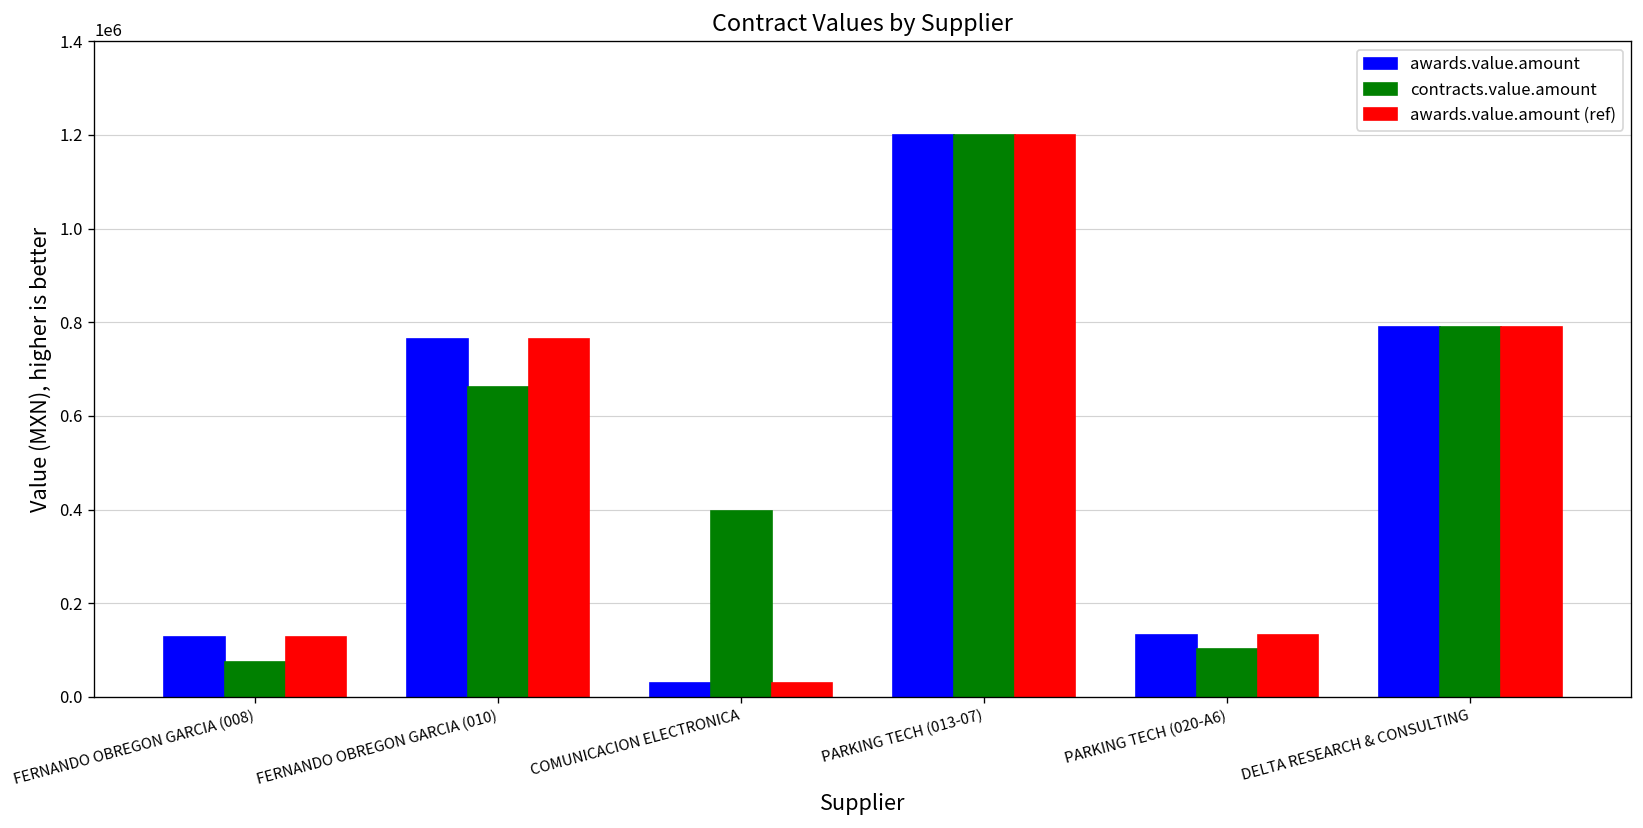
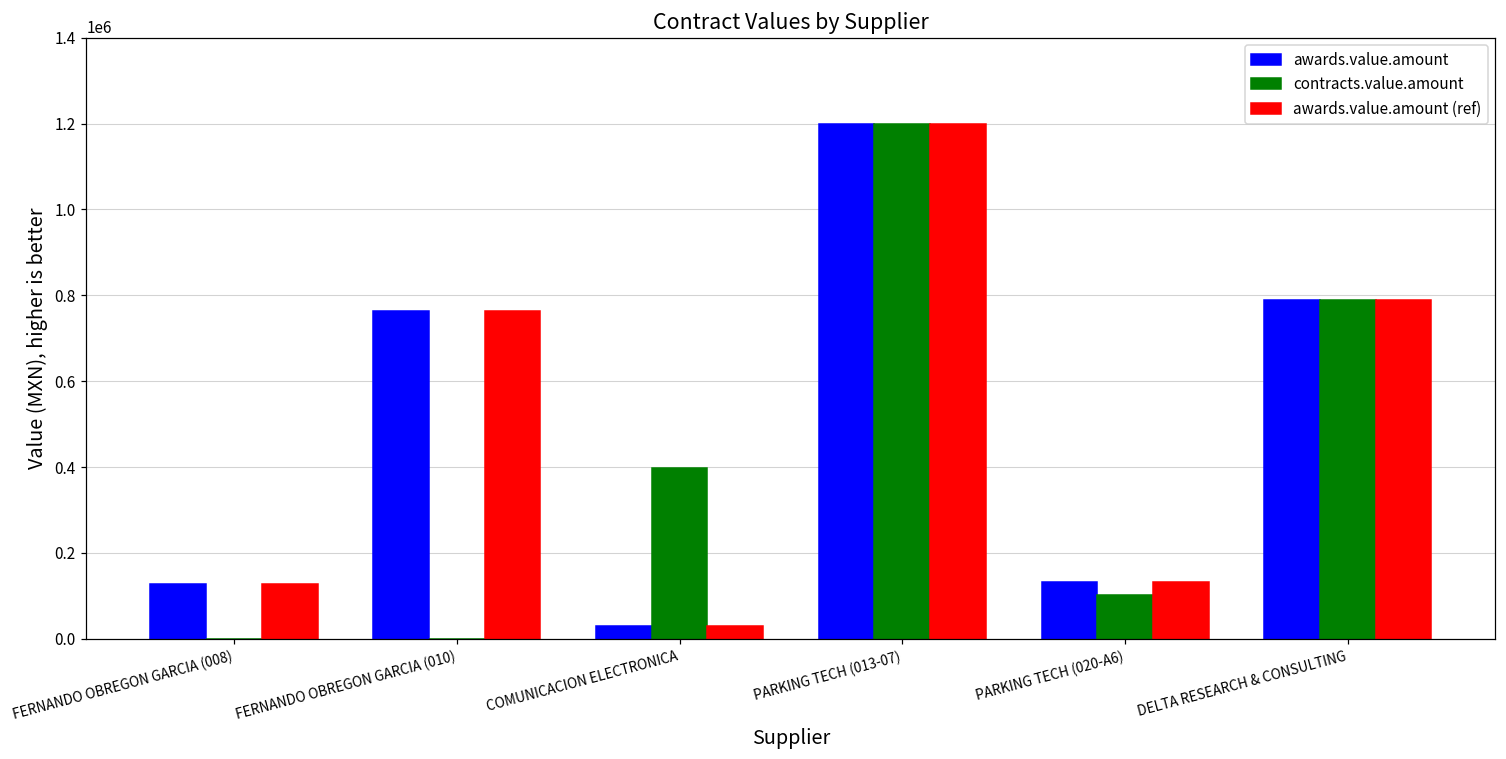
  {
    "awards.value.amount": {
      "FERNANDO OBREGON GARCIA (008)": 130000,
      "FERNANDO OBREGON GARCIA (010)": 760000,
      "COMUNICACION ELECTRONICA": 30000,
      "PARKING TECH (013-07)": 1200000,
      "PARKING TECH (020-A6)": 130000,
      "DELTA RESEARCH & CONSULTING": 790000
    },
    "contracts.value.amount": {
-     "FERNANDO OBREGON GARCIA (008)": 80000,
-     "FERNANDO OBREGON GARCIA (010)": 660000,
+     "FERNANDO OBREGON GARCIA (008)": 0,
+     "FERNANDO OBREGON GARCIA (010)": 0,
      "COMUNICACION ELECTRONICA": 400000,
      "PARKING TECH (013-07)": 1200000,
      "PARKING TECH (020-A6)": 100000,
      "DELTA RESEARCH & CONSULTING": 790000
    },
    "awards.value.amount (ref)": {
      "FERNANDO OBREGON GARCIA (008)": 130000,
      "FERNANDO OBREGON GARCIA (010)": 760000,
      "COMUNICACION ELECTRONICA": 30000,
      "PARKING TECH (013-07)": 1200000,
      "PARKING TECH (020-A6)": 130000,
      "DELTA RESEARCH & CONSULTING": 790000
    }
  }
